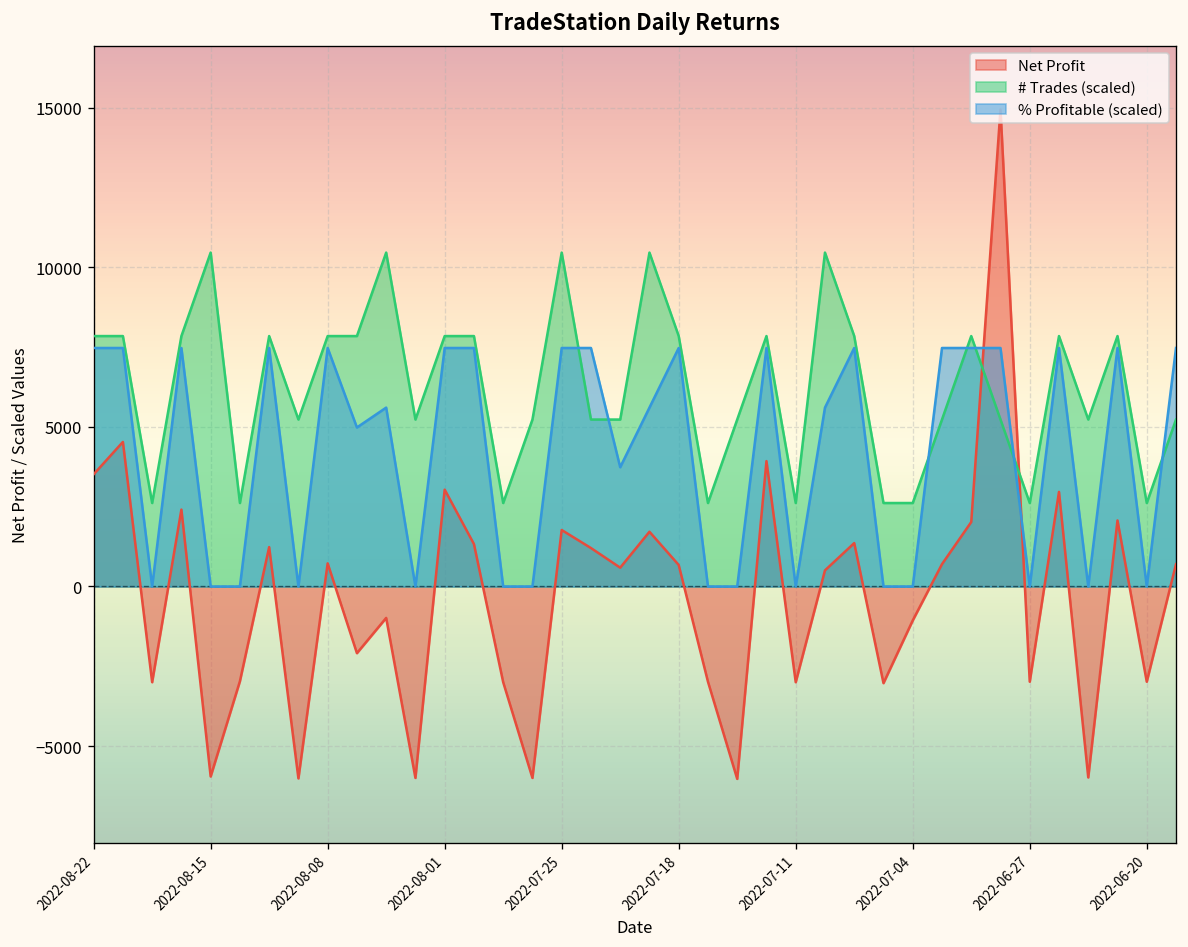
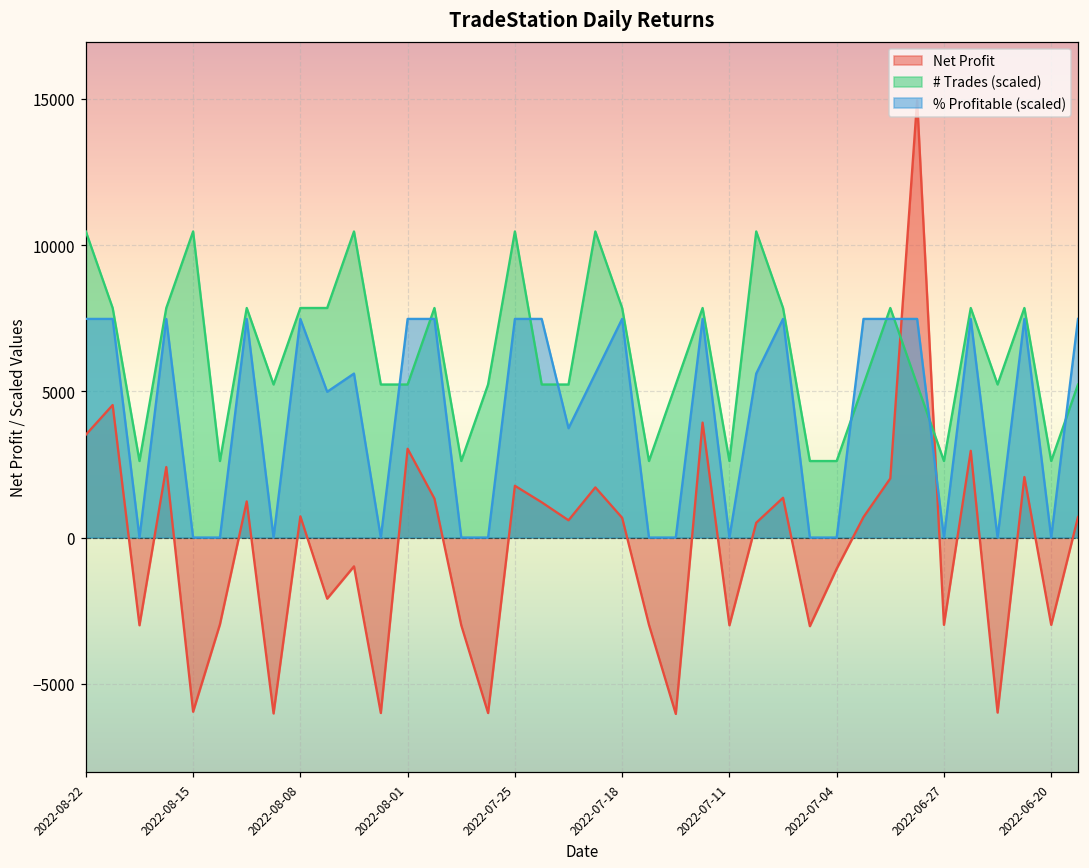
  {
    "# Trades (scaled)": {
-     "2022-08-22": 7800,
+     "2022-08-22": 10500,
      "2022-08-15": 10500,
      "2022-08-08": 7800,
-     "2022-08-01": 7800,
+     "2022-08-01": 5200,
      "2022-07-25": 10500,
      "2022-07-18": 7800,
      "2022-07-11": 2600,
      "2022-07-04": 2600,
      "2022-06-27": 2600,
      "2022-06-20": 2600
    },
    "% Profitable (scaled)": {
      "2022-08-22": 7500,
      "2022-08-08": 7500,
      "2022-08-01": 7500,
      "2022-07-25": 7500,
      "2022-07-18": 7500
    }
  }
